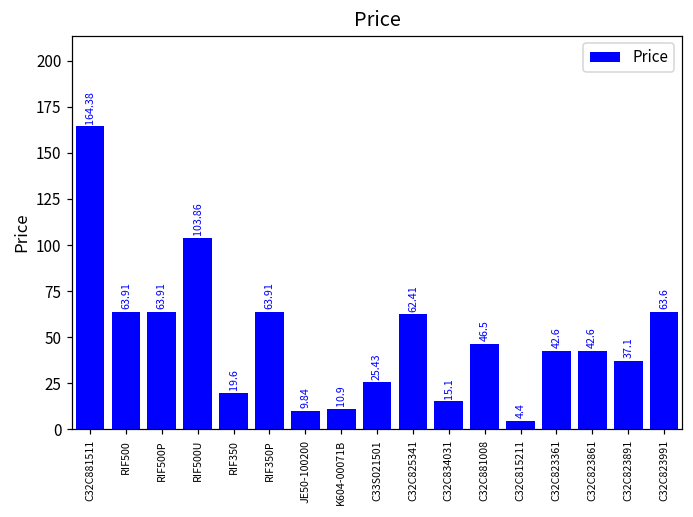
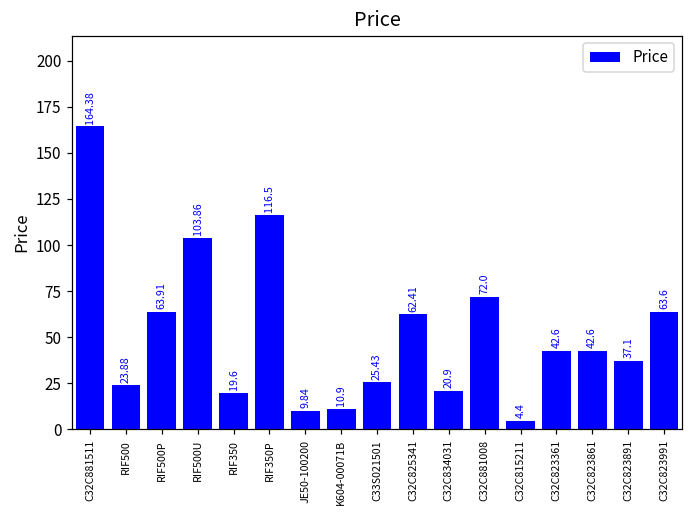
  {
    "C32C881511": 164.38,
-   "RIF500": 63.91,
+   "RIF500": 23.88,
    "RIF500P": 63.91,
    "RIF500U": 103.86,
    "RIF350": 19.6,
-   "RIF350P": 63.91,
+   "RIF350P": 116.5,
    "JE50-100200": 9.84,
    "K604-00071B": 10.9,
    "C33S021501": 25.43,
    "C32C825341": 62.41,
-   "C32C834031": 15.1,
-   "C32C881008": 46.5,
+   "C32C834031": 20.9,
+   "C32C881008": 72.0,
    "C32C815211": 4.4,
    "C32C823361": 42.6,
    "C32C823861": 42.6,
    "C32C823891": 37.1,
    "C32C823991": 63.6
  }
